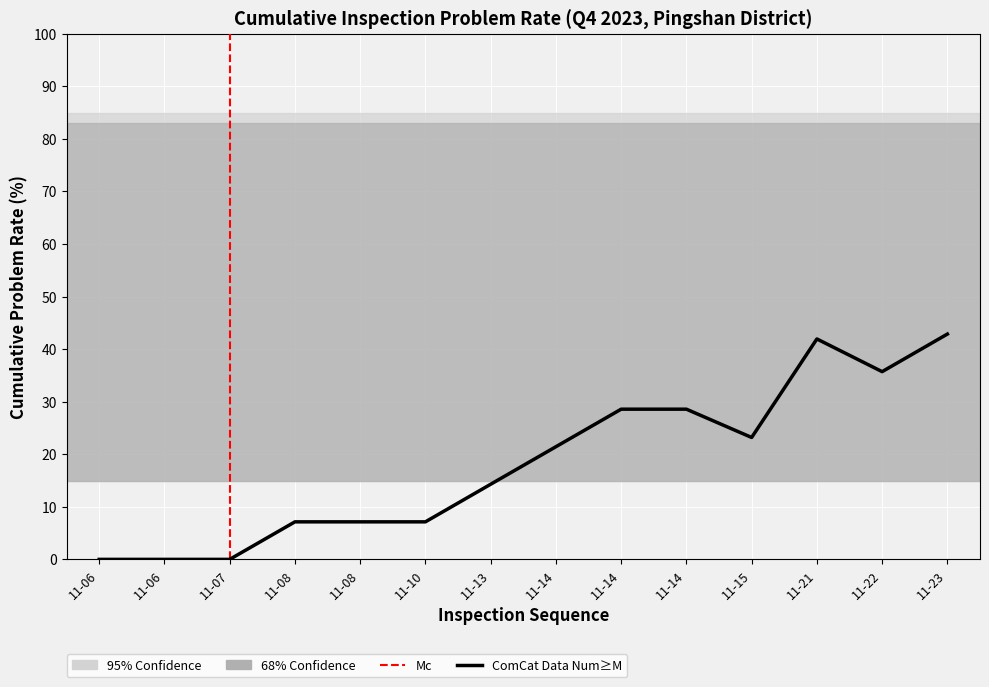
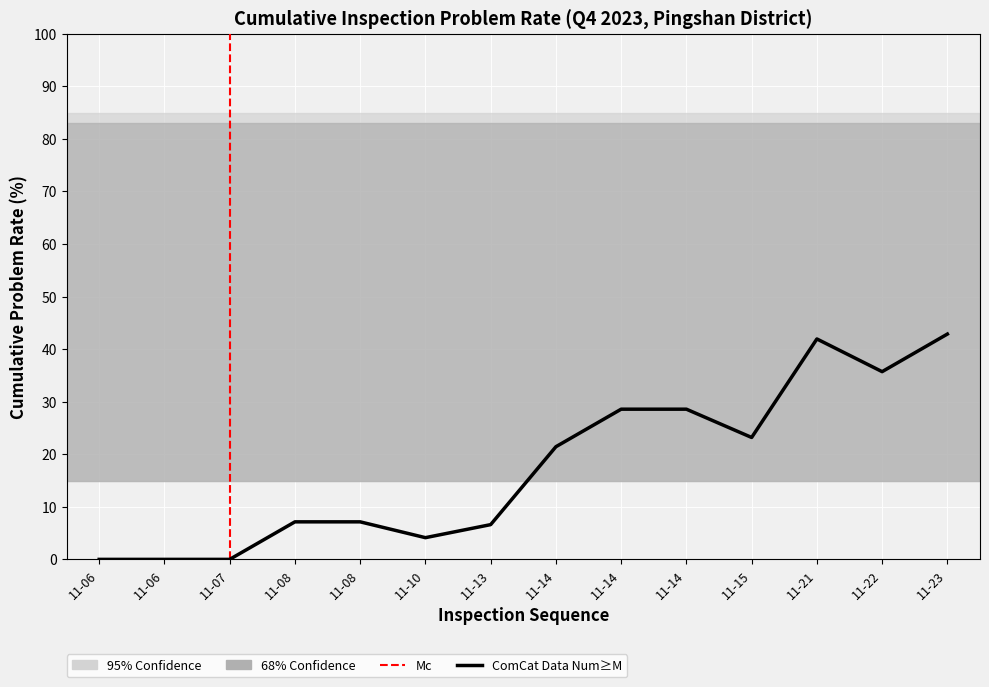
  {
    "11-07": 0,
-   "11-10": 7,
-   "11-13": 14,
+   "11-10": 4,
+   "11-13": 7,
    "11-15": 23,
    "11-21": 42,
    "11-22": 36,
    "11-23": 43
  }
